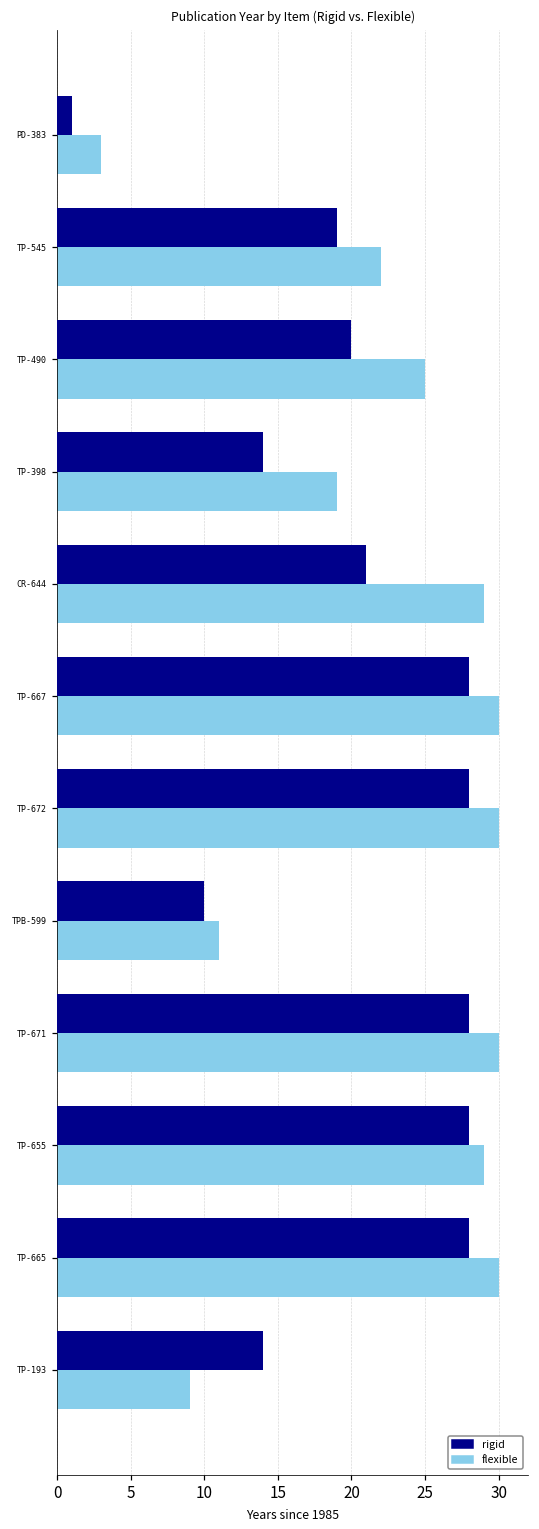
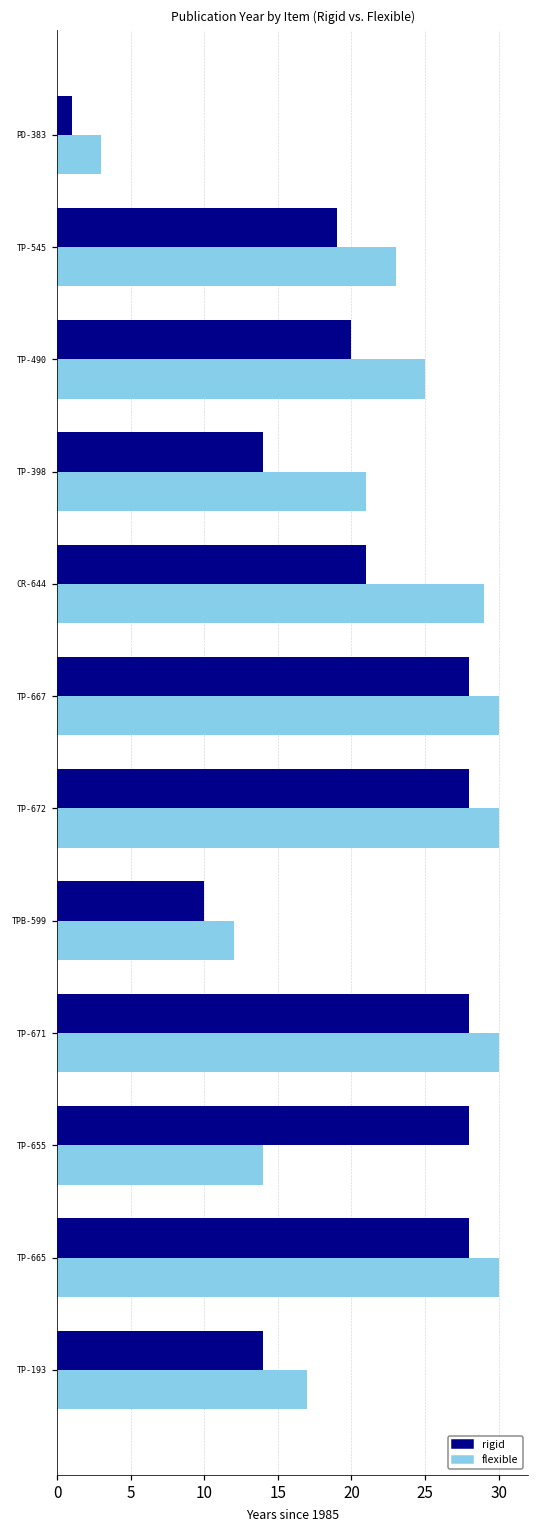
  {
    "flexible": {
      "PD-383": 3.0,
-     "TP-545": 22.0,
+     "TP-545": 23.0,
      "TP-490": 25.0,
-     "TP-398": 19.0,
+     "TP-398": 21.0,
      "CR-644": 29.0,
      "TP-667": 30.0,
      "TP-672": 30.0,
-     "TPB-599": 11.0,
+     "TPB-599": 12.0,
      "TP-671": 30.0,
-     "TP-655": 29.0,
+     "TP-655": 14.0,
      "TP-665": 30.0,
-     "TP-193": 9.0
+     "TP-193": 17.0
    },
    "rigid": {
      "PD-383": 1.0,
      "TP-545": 19.0,
      "TP-490": 20.0,
      "TP-398": 14.0,
      "CR-644": 21.0,
      "TP-667": 28.0,
      "TP-672": 28.0,
      "TPB-599": 10.0,
      "TP-671": 28.0,
      "TP-655": 28.0,
      "TP-665": 28.0,
      "TP-193": 14.0
    }
  }
